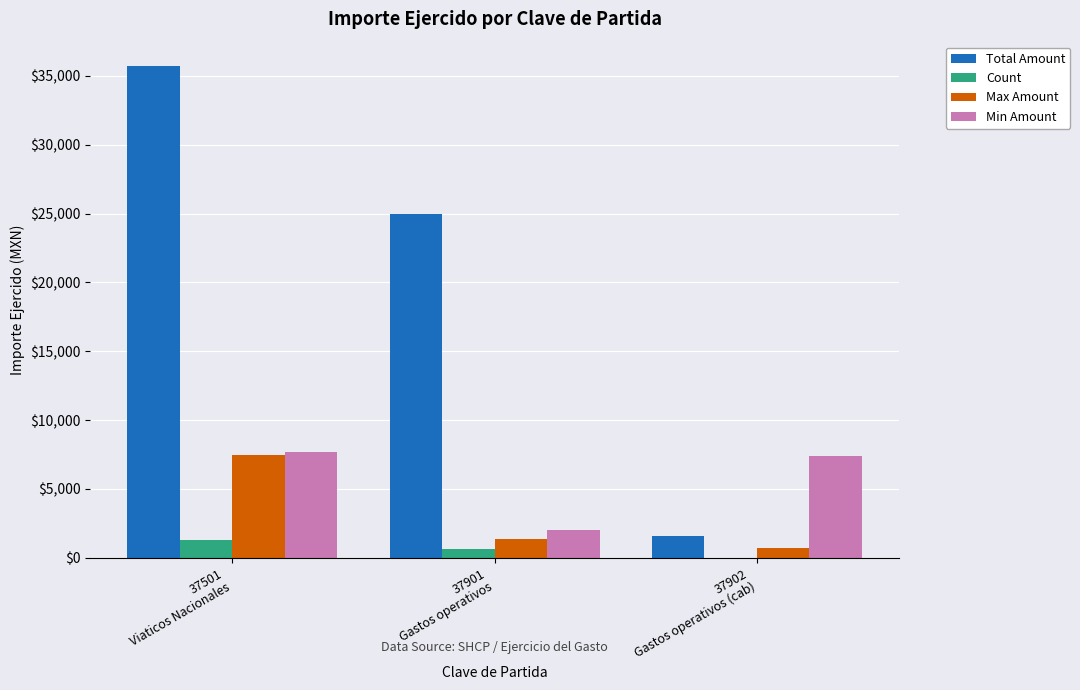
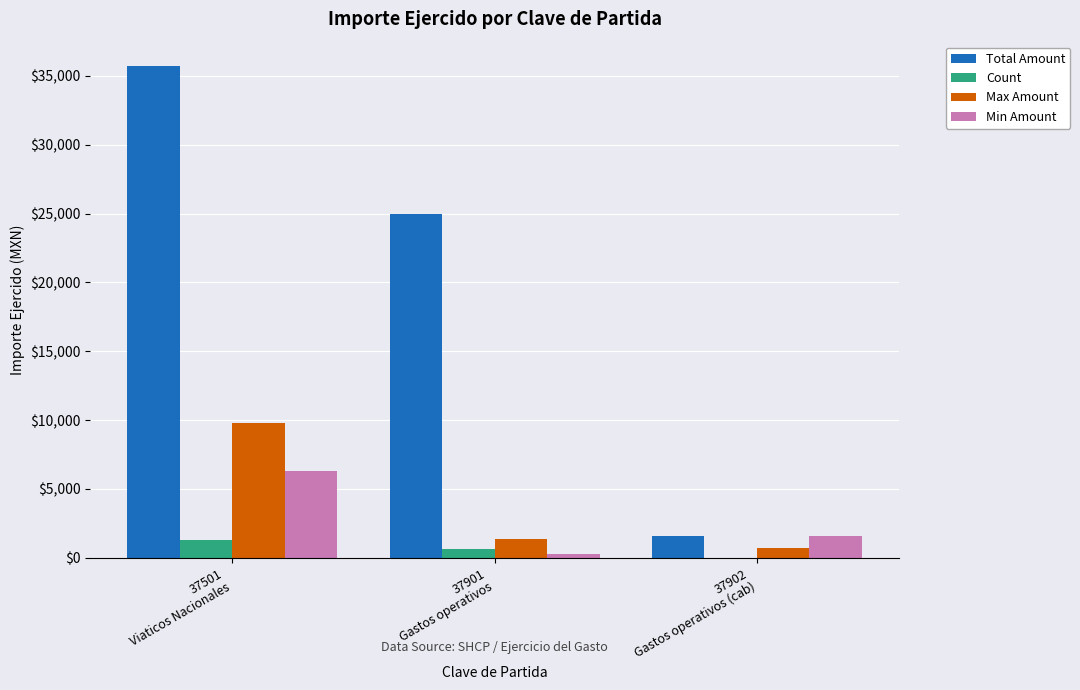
  {
    "Total Amount": {
      "37501 Viaticos Nacionales": "$35,700",
      "37901 Gastos operativos": "$24,900",
      "37902 Gastos operativos (cab)": "$1,600"
    },
    "Count": {
      "37501 Viaticos Nacionales": "$1,300",
      "37901 Gastos operativos": "$700"
    },
    "Max Amount": {
-     "37501 Viaticos Nacionales": "$7,500",
+     "37501 Viaticos Nacionales": "$9,800",
      "37901 Gastos operativos": "$1,400",
      "37902 Gastos operativos (cab)": "$700"
    },
    "Min Amount": {
-     "37501 Viaticos Nacionales": "$7,600",
-     "37901 Gastos operativos": "$2,000",
-     "37902 Gastos operativos (cab)": "$7,400"
+     "37501 Viaticos Nacionales": "$6,300",
+     "37901 Gastos operativos": "$300",
+     "37902 Gastos operativos (cab)": "$1,600"
    }
  }
